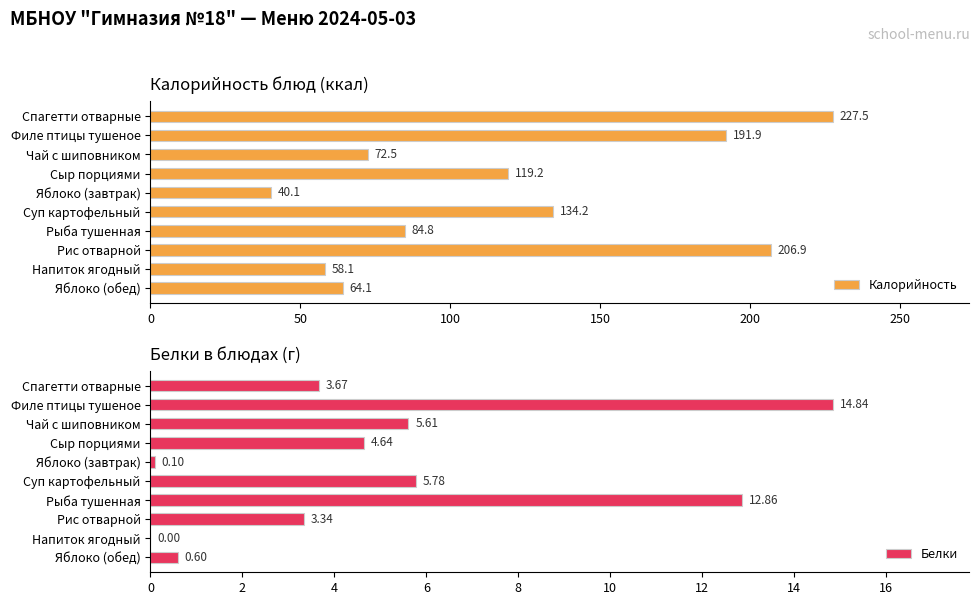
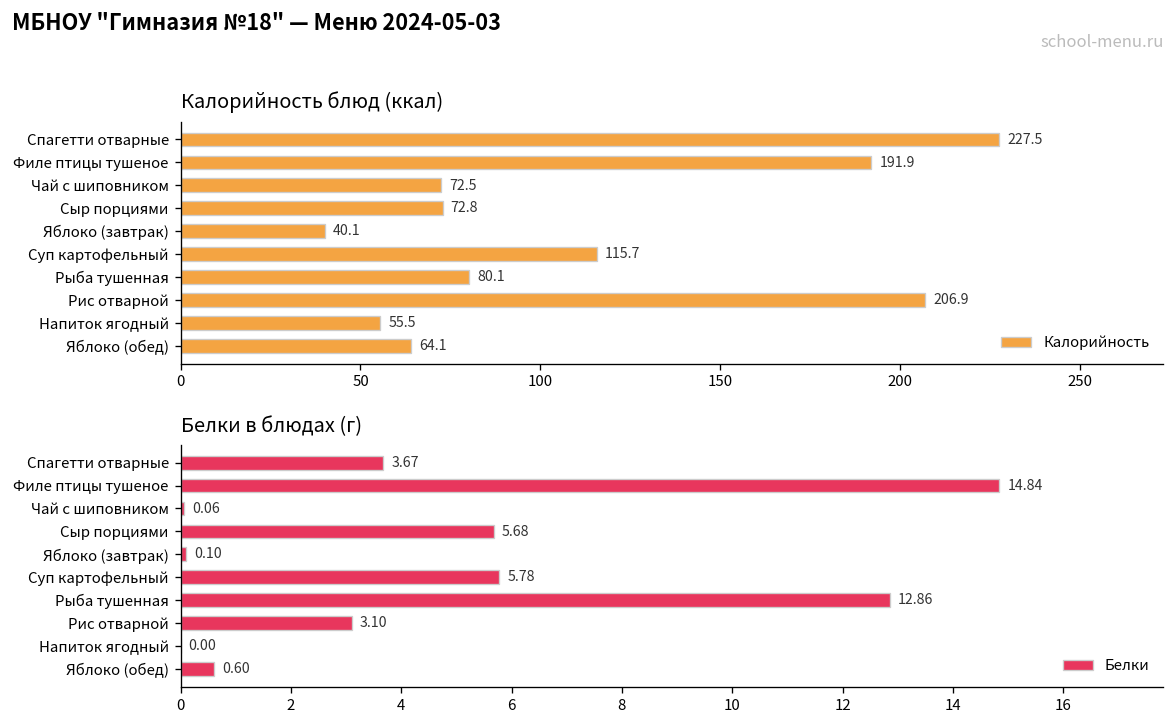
  {
    "Калорийность блюд (ккал)": {
      "Спагетти отварные": 227.5,
      "Филе птицы тушеное": 191.9,
      "Чай с шиповником": 72.5,
-     "Сыр порциями": 119.2,
+     "Сыр порциями": 72.8,
      "Яблоко (завтрак)": 40.1,
-     "Суп картофельный": 134.2,
-     "Рыба тушенная": 84.8,
+     "Суп картофельный": 115.7,
+     "Рыба тушенная": 80.1,
      "Рис отварной": 206.9,
-     "Напиток ягодный": 58.1,
+     "Напиток ягодный": 55.5,
      "Яблоко (обед)": 64.1
    },
    "Белки в блюдах (г)": {
      "Спагетти отварные": 3.67,
      "Филе птицы тушеное": 14.84,
-     "Чай с шиповником": 5.61,
-     "Сыр порциями": 4.64,
+     "Чай с шиповником": 0.06,
+     "Сыр порциями": 5.68,
      "Яблоко (завтрак)": 0.10,
      "Суп картофельный": 5.78,
      "Рыба тушенная": 12.86,
-     "Рис отварной": 3.34,
+     "Рис отварной": 3.10,
      "Напиток ягодный": 0.00,
      "Яблоко (обед)": 0.60
    }
  }
